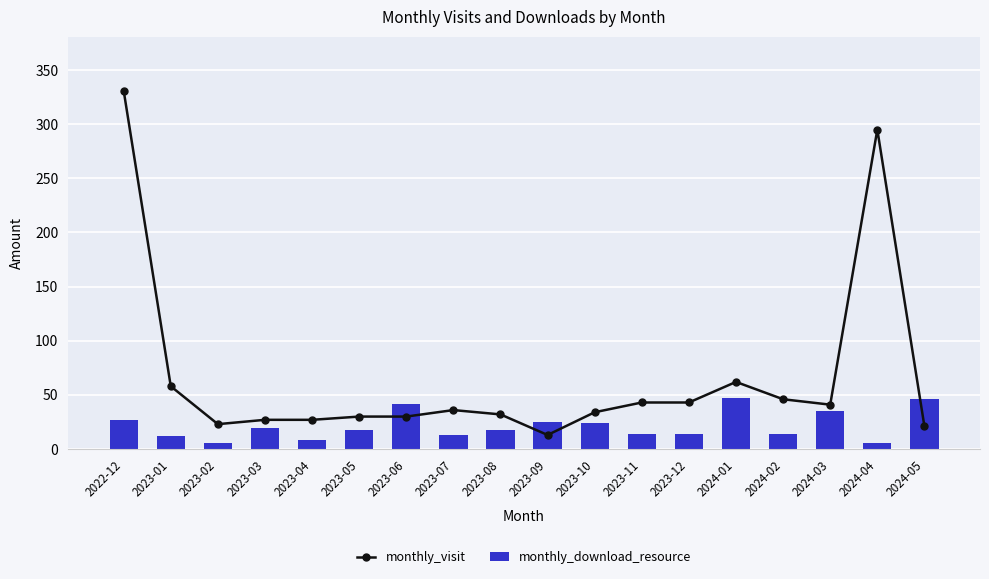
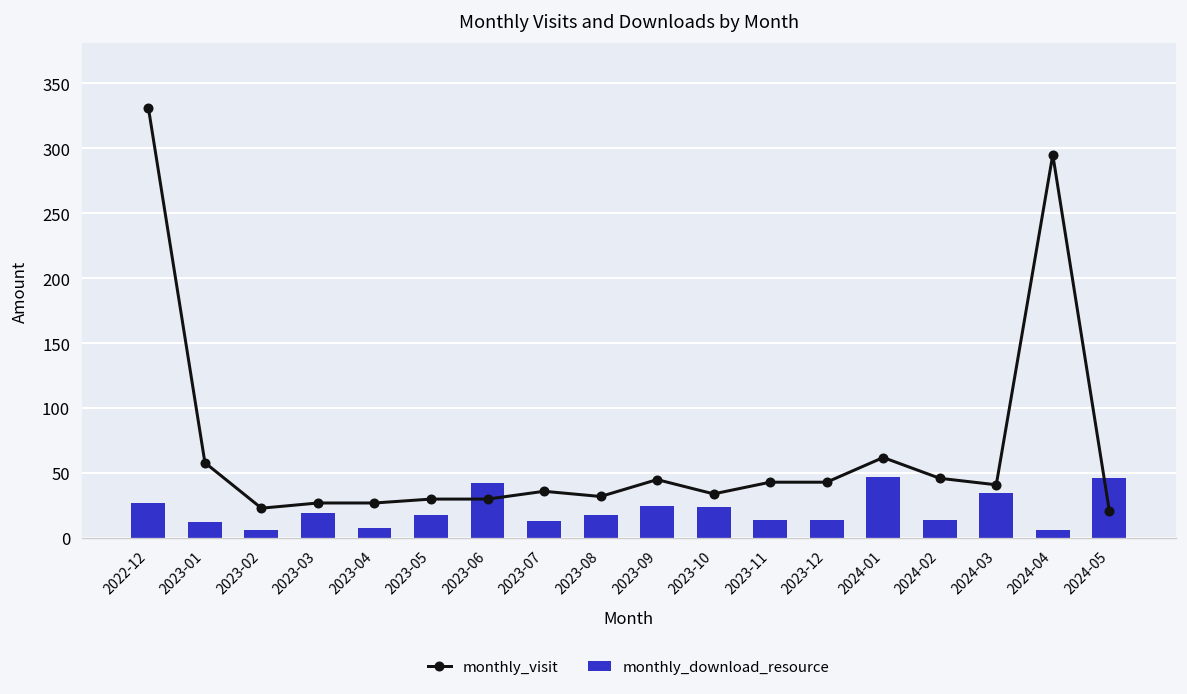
  {
    "monthly_visit": {
      "2022-12": 331,
      "2023-01": 58,
      "2023-02": 23,
      "2023-03": 27,
      "2023-04": 27,
      "2023-05": 30,
      "2023-06": 30,
      "2023-07": 36,
      "2023-08": 32,
-     "2023-09": 13,
+     "2023-09": 45,
      "2023-10": 34,
      "2023-11": 43,
      "2023-12": 43,
      "2024-01": 62,
      "2024-02": 46,
      "2024-03": 41,
      "2024-04": 295,
      "2024-05": 21
    },
    "monthly_download_resource": {
      "2022-12": 27,
      "2023-01": 12,
      "2023-02": 6,
      "2023-03": 19,
      "2023-04": 8,
      "2023-05": 18,
      "2023-06": 42,
      "2023-07": 13,
      "2023-08": 18,
      "2023-09": 25,
      "2023-10": 24,
      "2023-11": 14,
      "2023-12": 14,
      "2024-01": 47,
      "2024-02": 14,
      "2024-03": 35,
      "2024-04": 6,
      "2024-05": 46
    }
  }
